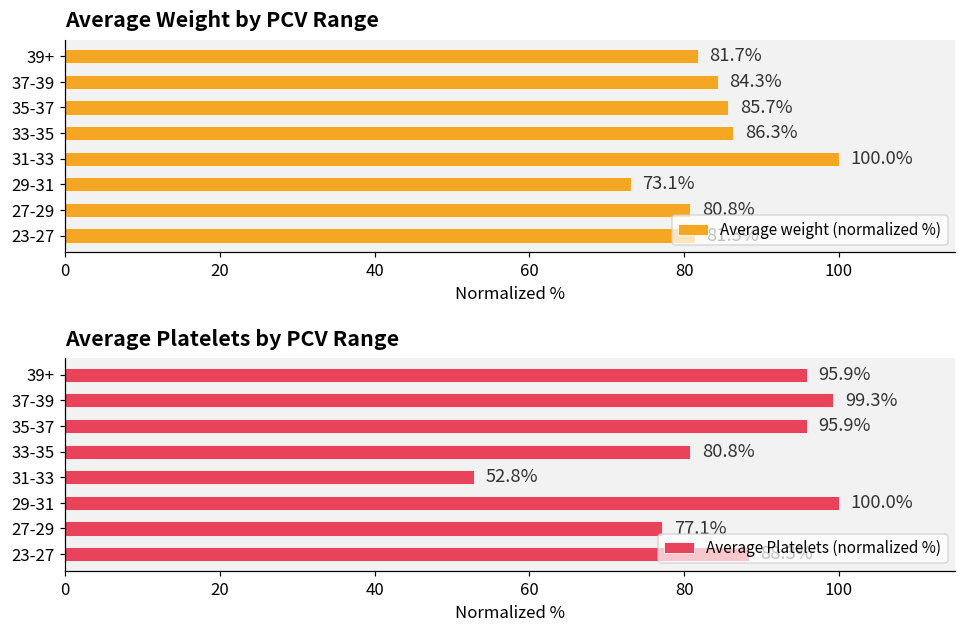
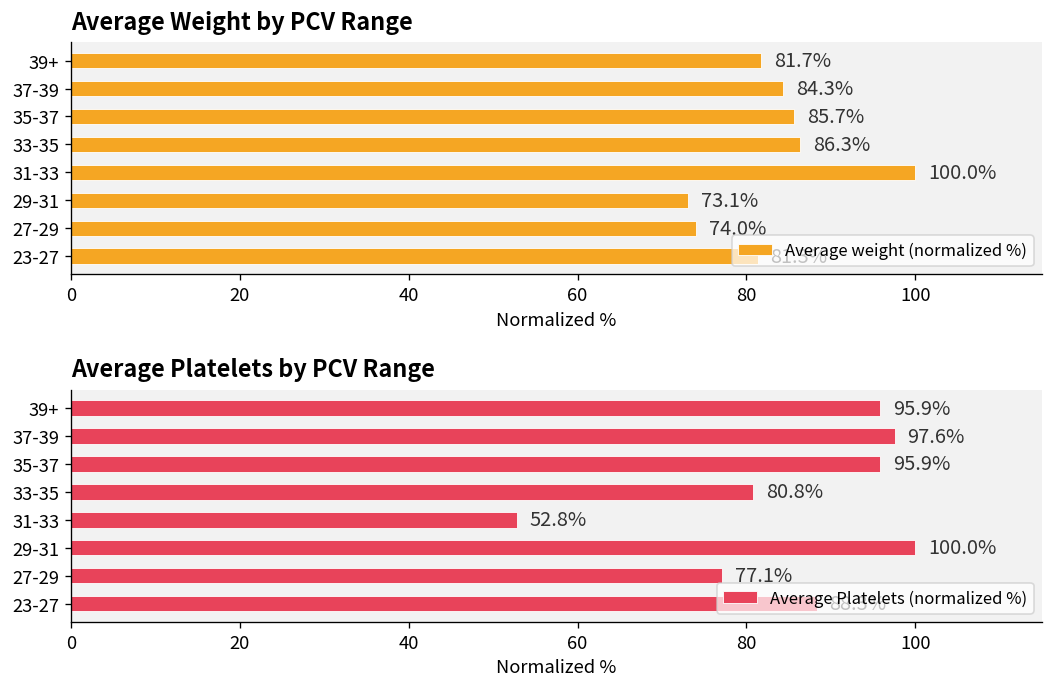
  {
    "Average Weight by PCV Range": {
-     "27-29": "81"
+     "27-29": "74"
    },
    "Average Platelets by PCV Range": {
      "39+": "95.9%",
-     "37-39": "99.3%",
+     "37-39": "97.6%",
      "35-37": "95.9%",
      "33-35": "80.8%",
      "31-33": "52.8%",
      "29-31": "100.0%"
    }
  }
